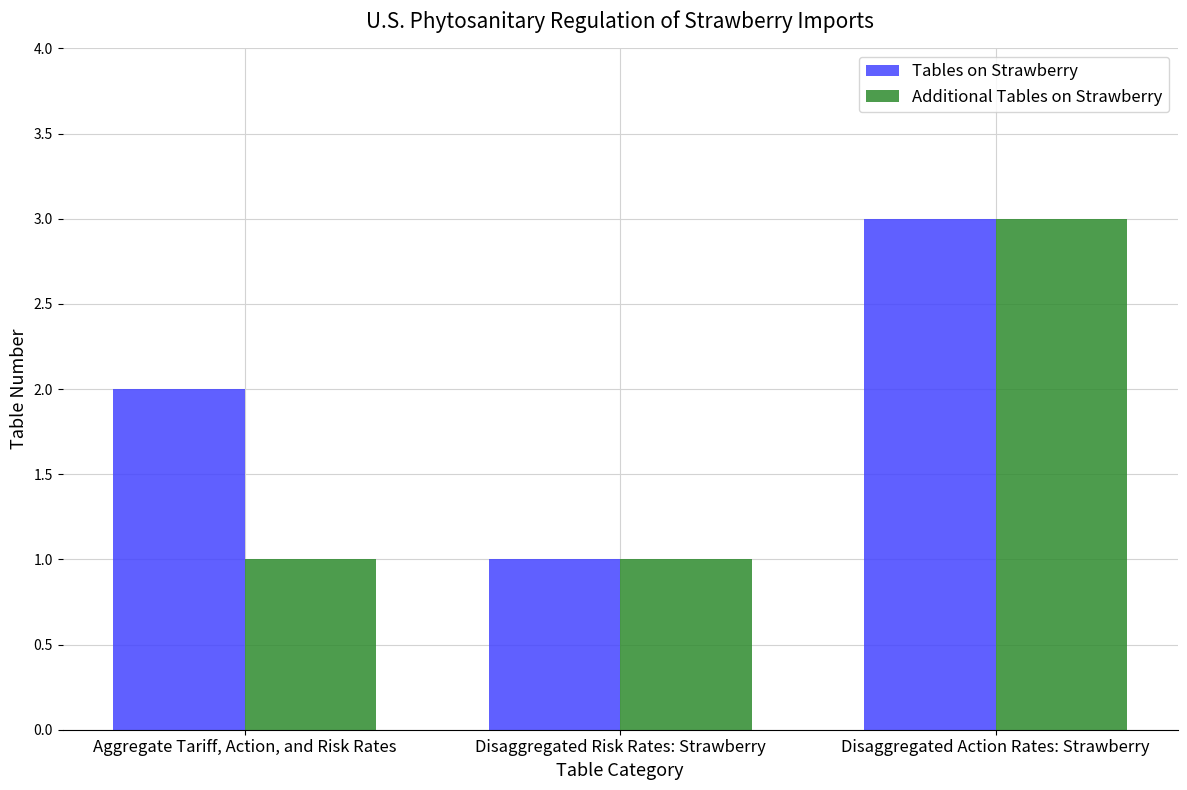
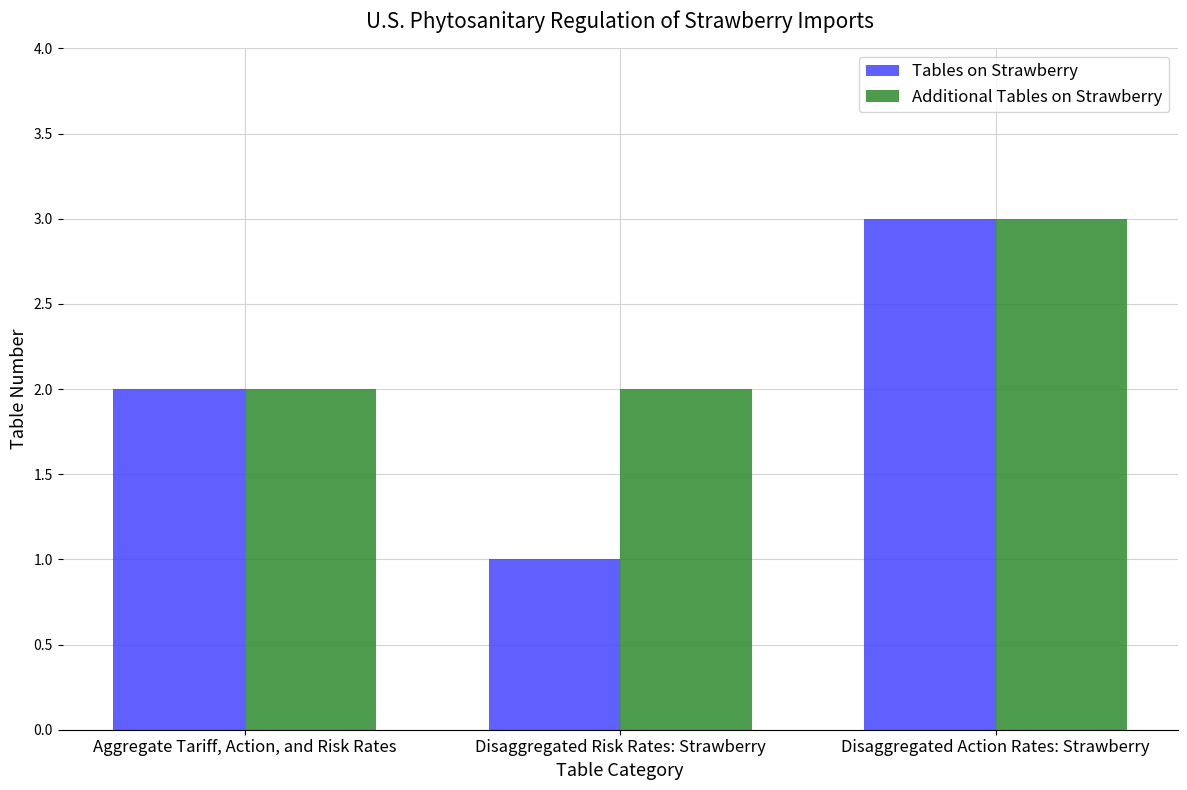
  {
    "Tables on Strawberry": {
      "Aggregate Tariff, Action, and Risk Rates": 2,
      "Disaggregated Risk Rates: Strawberry": 1,
      "Disaggregated Action Rates: Strawberry": 3
    },
    "Additional Tables on Strawberry": {
-     "Aggregate Tariff, Action, and Risk Rates": 1,
-     "Disaggregated Risk Rates: Strawberry": 1,
+     "Aggregate Tariff, Action, and Risk Rates": 2,
+     "Disaggregated Risk Rates: Strawberry": 2,
      "Disaggregated Action Rates: Strawberry": 3
    }
  }
